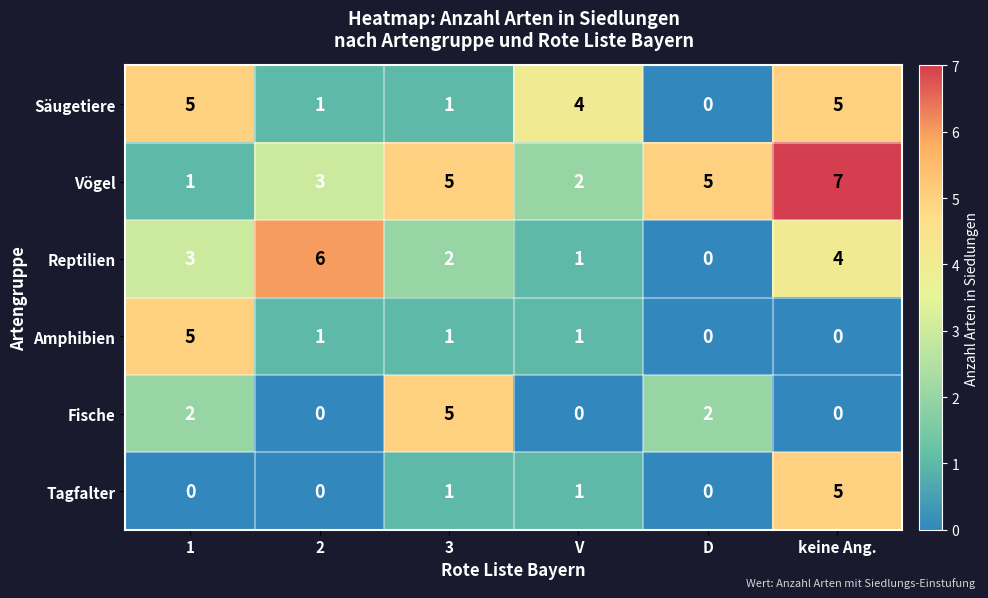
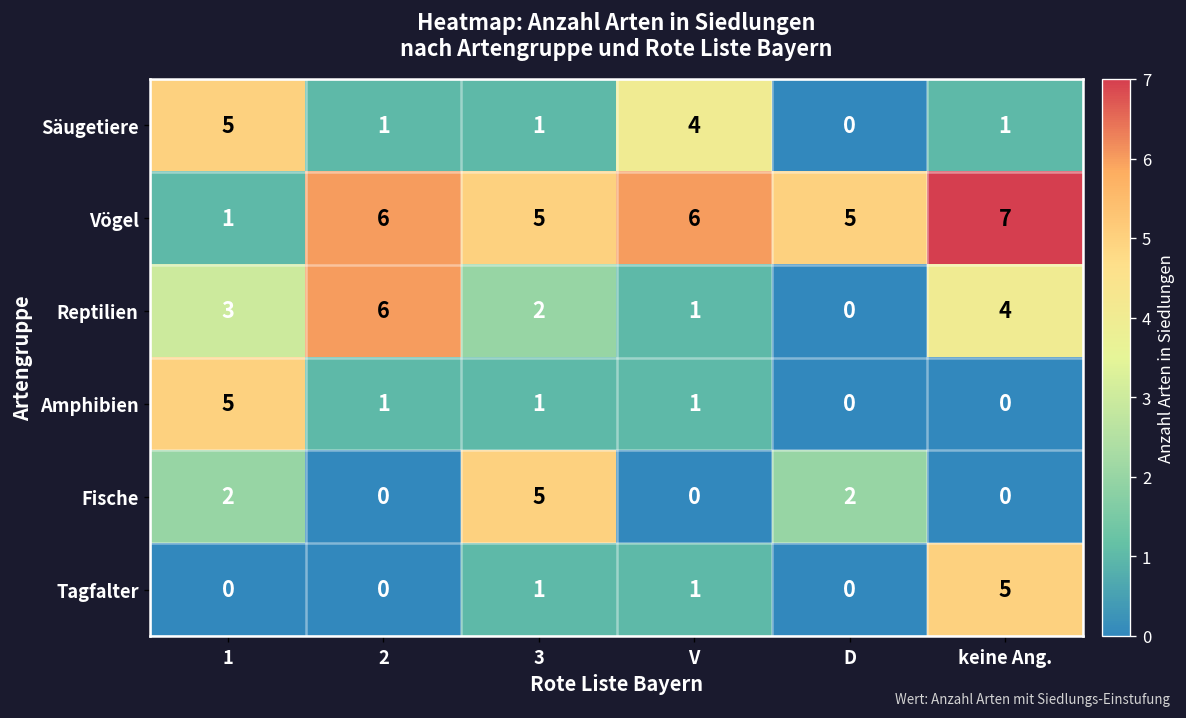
  {
    "Säugetiere": {
      "1": 5,
      "2": 1,
      "3": 1,
      "V": 4,
      "D": 0,
-     "keine Ang.": 5
+     "keine Ang.": 1
    },
    "Vögel": {
      "1": 1,
-     "2": 3,
+     "2": 6,
      "3": 5,
-     "V": 2,
+     "V": 6,
      "D": 5,
      "keine Ang.": 7
    },
    "Reptilien": {
      "1": 3,
      "2": 6,
      "3": 2,
      "V": 1,
      "D": 0,
      "keine Ang.": 4
    },
    "Amphibien": {
      "1": 5,
      "2": 1,
      "3": 1,
      "V": 1,
      "D": 0,
      "keine Ang.": 0
    },
    "Fische": {
      "1": 2,
      "2": 0,
      "3": 5,
      "V": 0,
      "D": 2,
      "keine Ang.": 0
    },
    "Tagfalter": {
      "1": 0,
      "2": 0,
      "3": 1,
      "V": 1,
      "D": 0,
      "keine Ang.": 5
    }
  }
